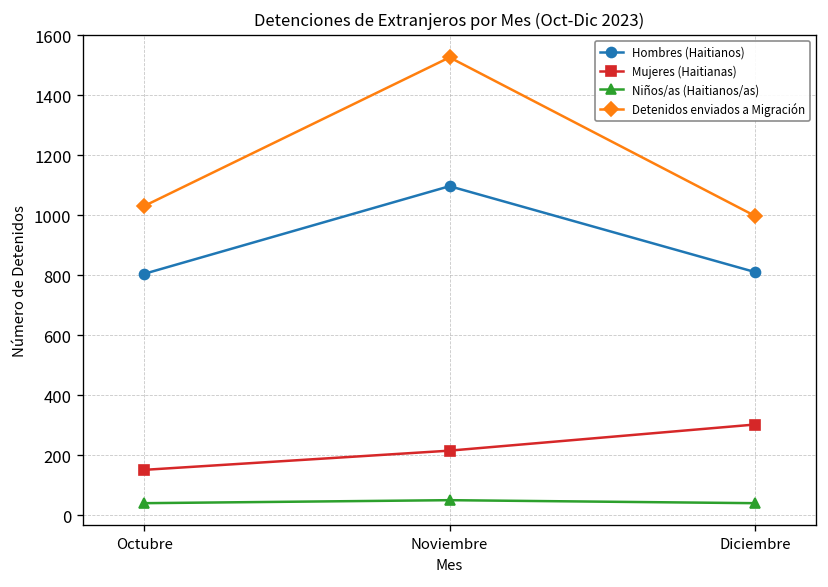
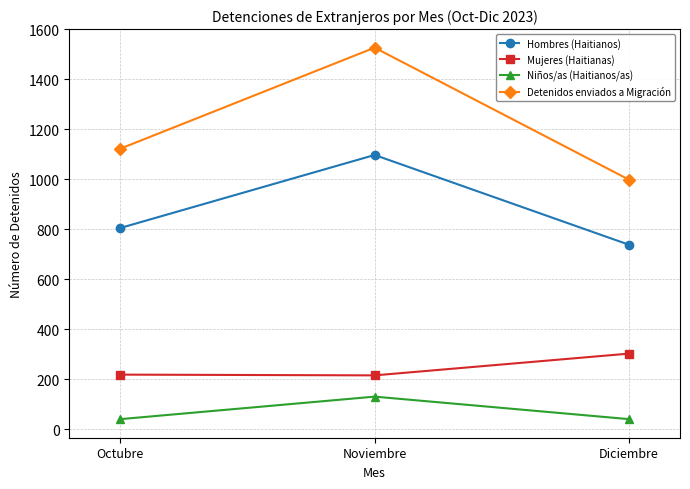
  {
    "Hombres (Haitianos)": {
      "Octubre": 810,
      "Noviembre": 1100,
-     "Diciembre": 810
+     "Diciembre": 740
    },
    "Mujeres (Haitianas)": {
-     "Octubre": 150,
+     "Octubre": 220,
      "Noviembre": 220,
      "Diciembre": 300
    },
    "Niños/as (Haitianos/as)": {
      "Octubre": 40,
-     "Noviembre": 50,
+     "Noviembre": 130,
      "Diciembre": 40
    },
    "Detenidos enviados a Migración": {
-     "Octubre": 1030,
+     "Octubre": 1120,
      "Noviembre": 1530,
      "Diciembre": 1000
    }
  }
